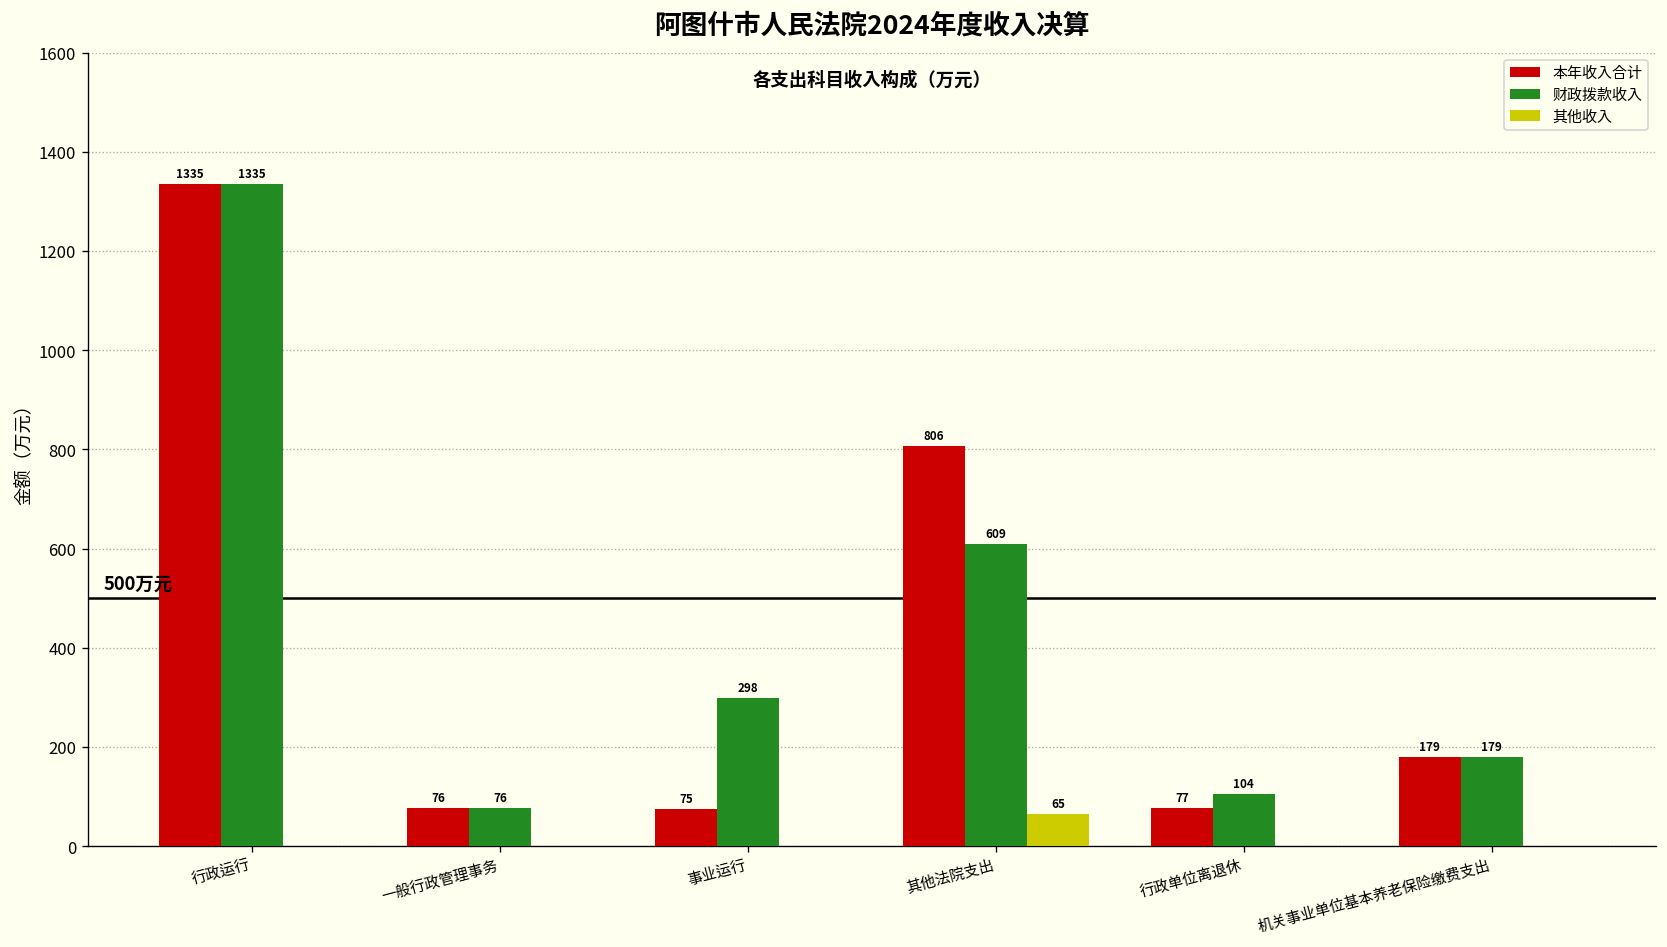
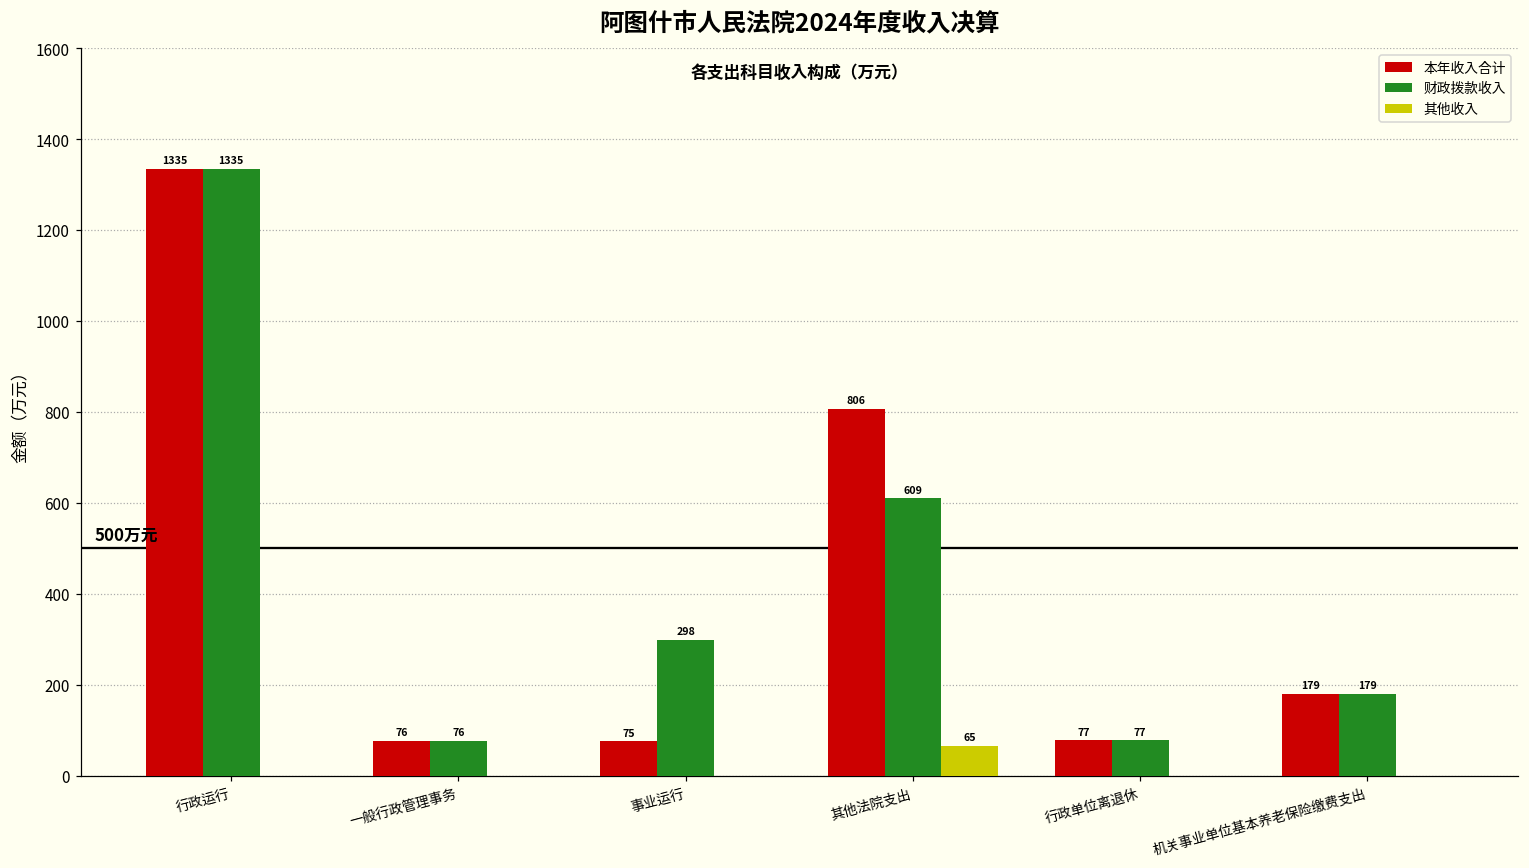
  {
    "本年收入合计": {
      "行政运行": 1335,
      "一般行政管理事务": 76,
      "事业运行": 75,
      "其他法院支出": 806,
      "行政单位离退休": 77,
      "机关事业单位基本养老保险缴费支出": 179
    },
    "财政拨款收入": {
      "行政运行": 1335,
      "一般行政管理事务": 76,
      "事业运行": 298,
      "其他法院支出": 609,
-     "行政单位离退休": 104,
+     "行政单位离退休": 77,
      "机关事业单位基本养老保险缴费支出": 179
    },
    "其他收入": {
      "其他法院支出": 65
    }
  }
